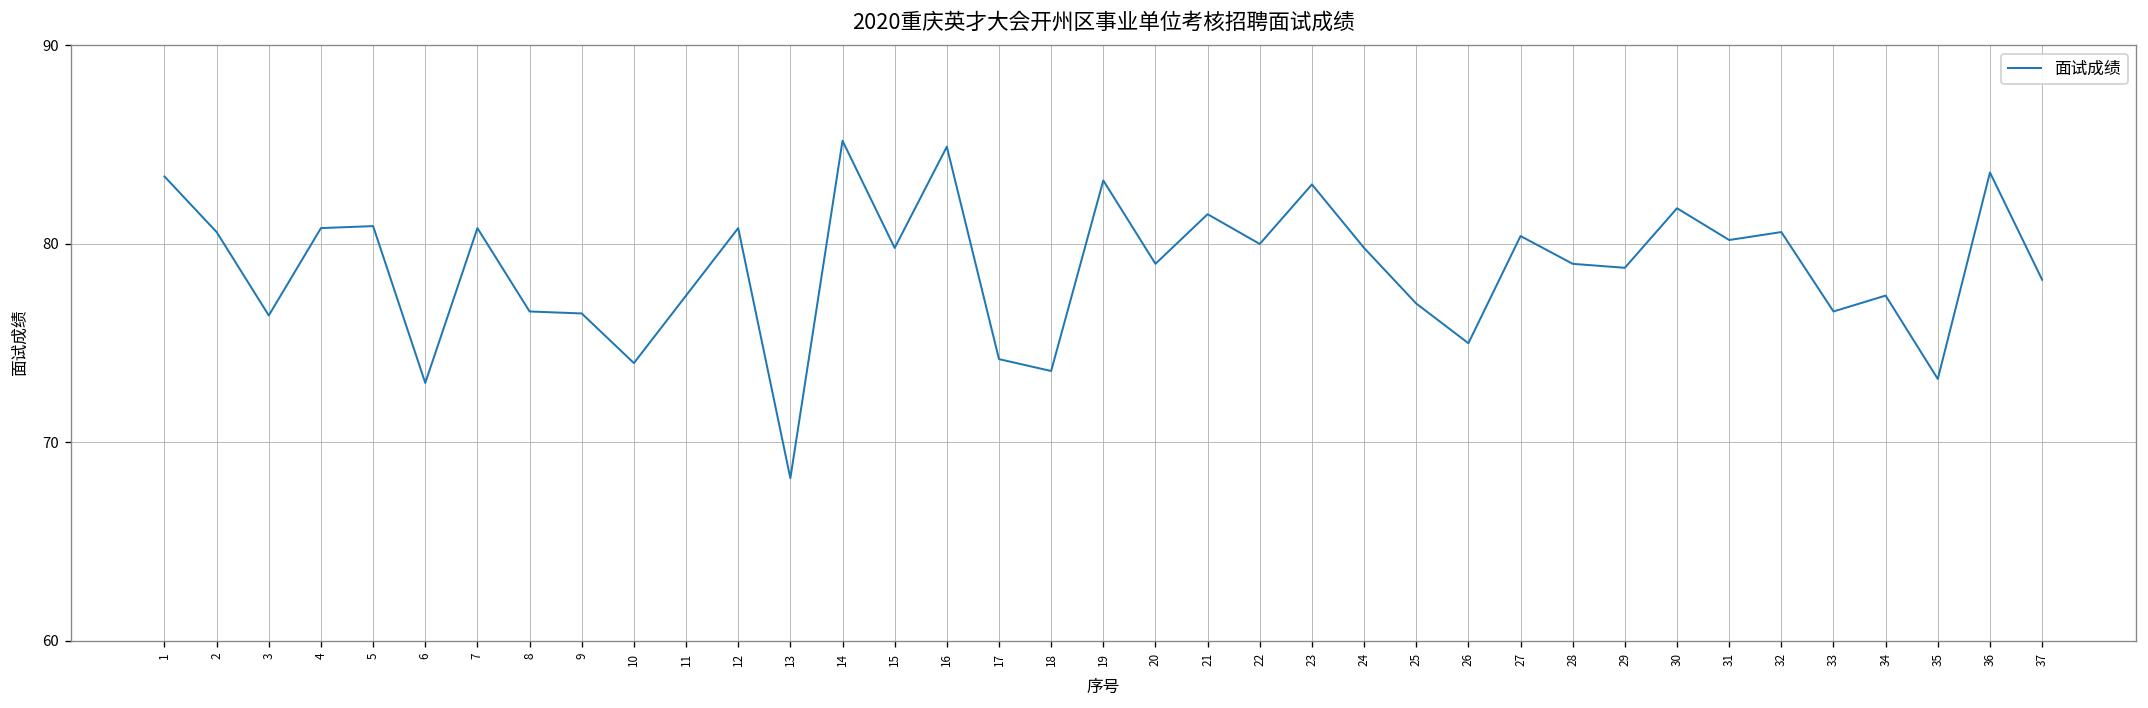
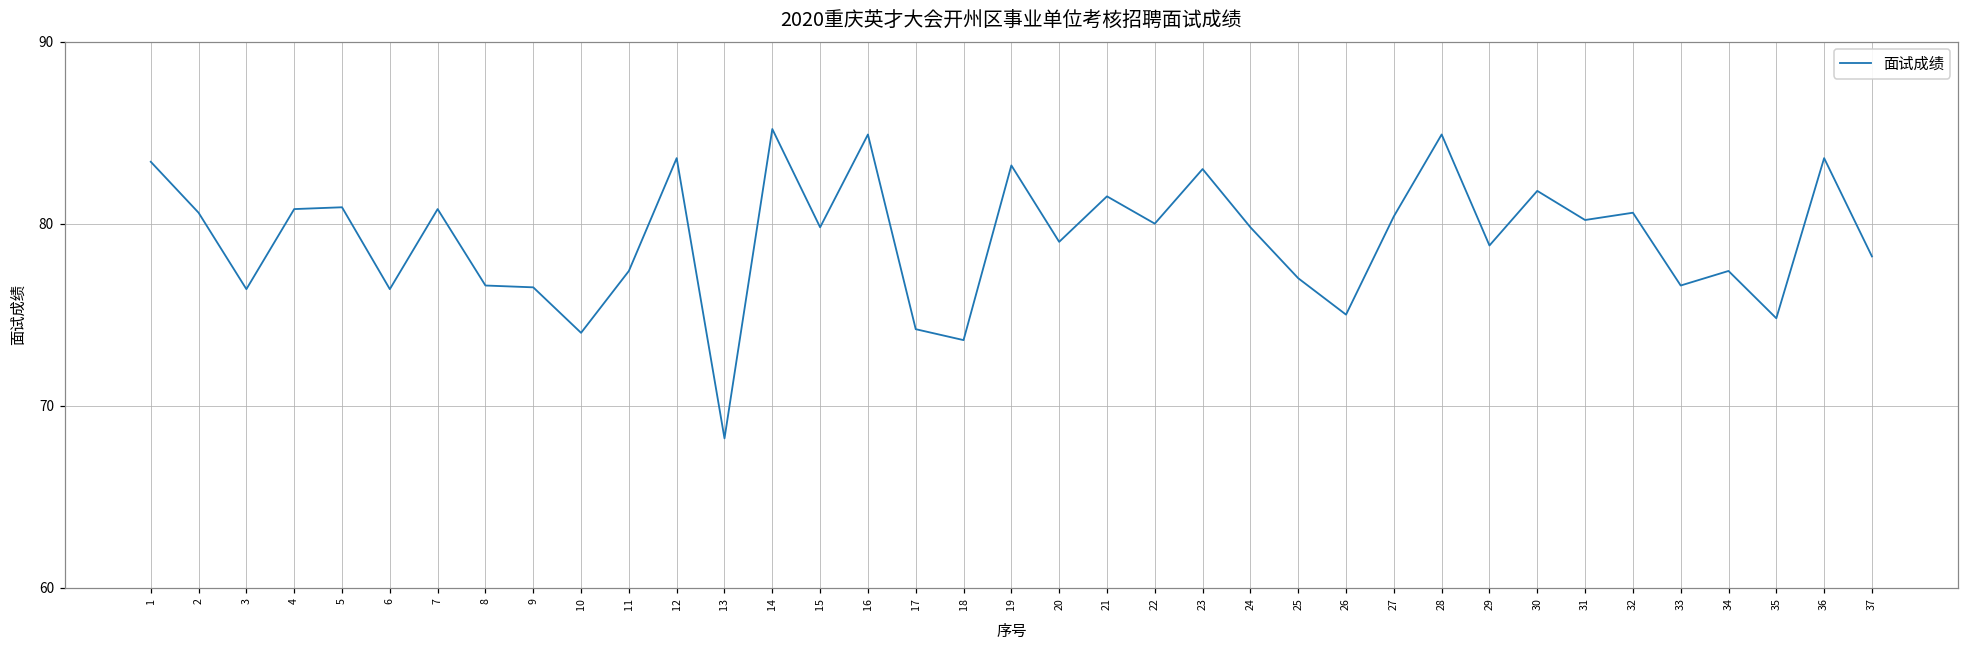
  {
    "1": 83.4,
    "2": 80.6,
    "3": 76.4,
    "4": 80.8,
    "5": 80.9,
-   "6": 73.0,
+   "6": 76.4,
    "7": 80.8,
    "8": 76.6,
    "9": 76.5,
    "10": 74.0,
    "11": 77.4,
-   "12": 80.8,
+   "12": 83.6,
    "13": 68.2,
    "14": 85.2,
    "15": 79.8,
    "16": 84.9,
    "17": 74.2,
    "18": 73.6,
    "19": 83.2,
    "20": 79.0,
    "21": 81.5,
    "22": 80.0,
    "23": 83.0,
    "24": 79.8,
    "25": 77.0,
    "26": 75.0,
    "27": 80.4,
-   "28": 79.0,
+   "28": 84.9,
    "29": 78.8,
    "30": 81.8,
    "31": 80.2,
    "32": 80.6,
    "33": 76.6,
    "34": 77.4,
-   "35": 73.2,
+   "35": 74.8,
    "36": 83.6,
    "37": 78.2
  }
